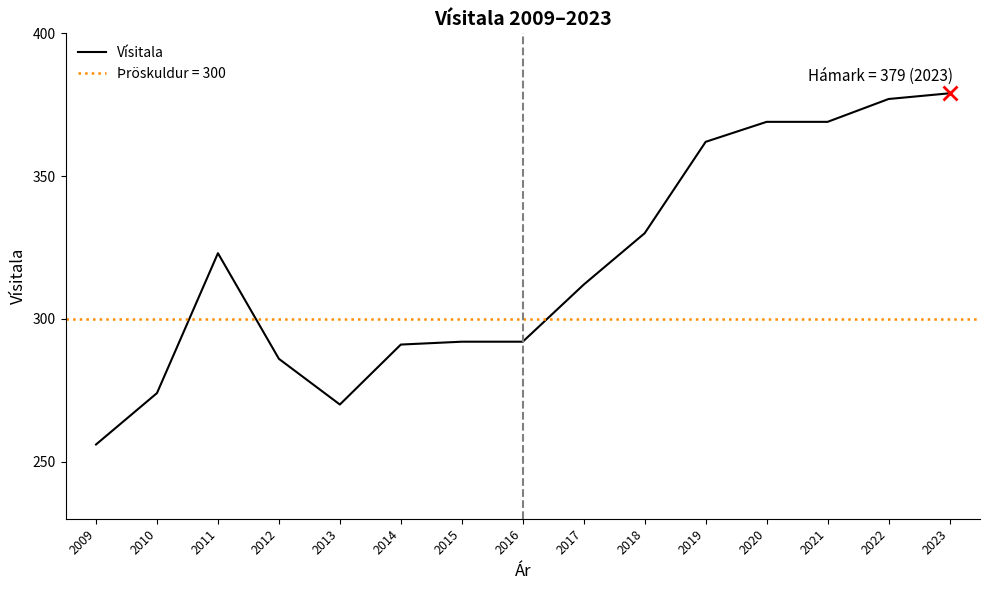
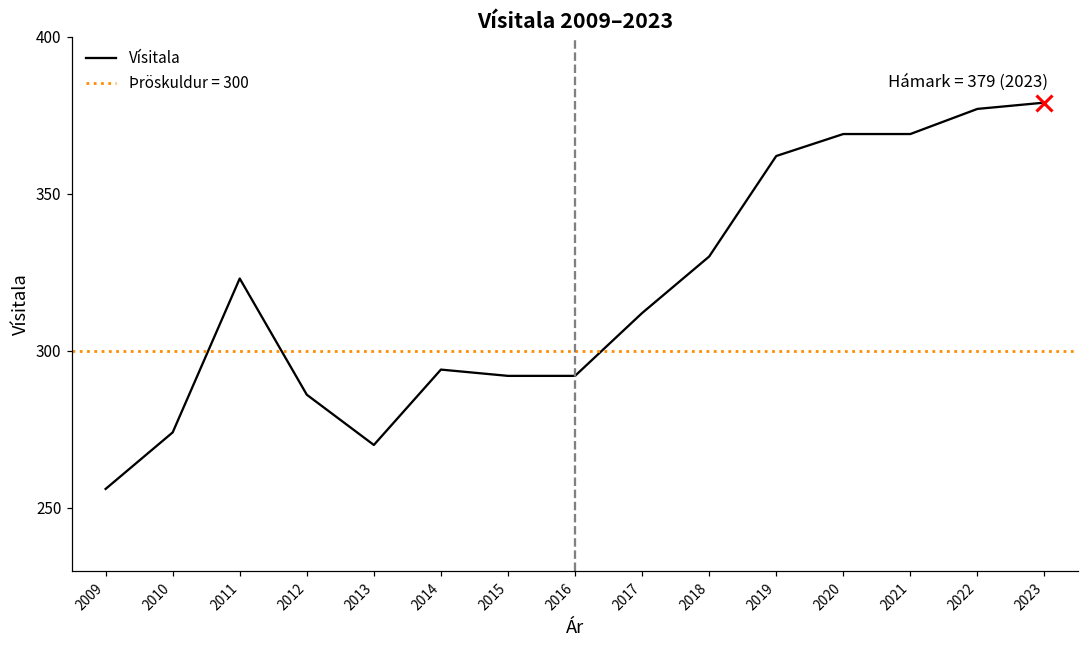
  {
    "Vísitala": {
      "2009": 256,
      "2010": 274,
      "2011": 323,
      "2012": 286,
      "2013": 270,
-     "2014": 291,
+     "2014": 294,
      "2015": 292,
      "2016": 292,
      "2017": 312,
      "2018": 330,
      "2019": 362,
      "2020": 369,
      "2021": 369,
      "2022": 377
    }
  }
